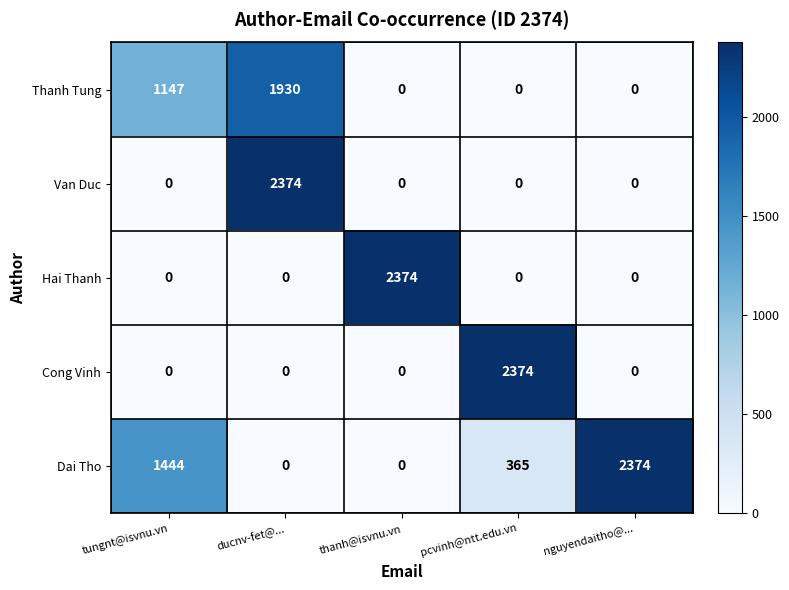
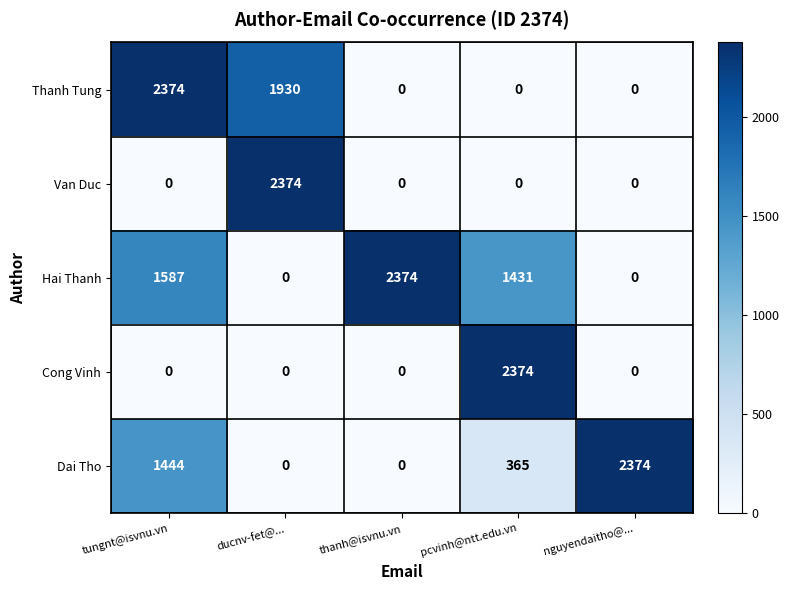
  {
    "Thanh Tung": {
-     "tungnt@isvnu.vn": 1147,
+     "tungnt@isvnu.vn": 2374,
      "ducnv-fet@...": 1930,
      "thanh@isvnu.vn": 0,
      "pcvinh@ntt.edu.vn": 0,
      "nguyendaitho@...": 0
    },
    "Van Duc": {
      "tungnt@isvnu.vn": 0,
      "ducnv-fet@...": 2374,
      "thanh@isvnu.vn": 0,
      "pcvinh@ntt.edu.vn": 0,
      "nguyendaitho@...": 0
    },
    "Hai Thanh": {
-     "tungnt@isvnu.vn": 0,
+     "tungnt@isvnu.vn": 1587,
      "ducnv-fet@...": 0,
      "thanh@isvnu.vn": 2374,
-     "pcvinh@ntt.edu.vn": 0,
+     "pcvinh@ntt.edu.vn": 1431,
      "nguyendaitho@...": 0
    },
    "Cong Vinh": {
      "tungnt@isvnu.vn": 0,
      "ducnv-fet@...": 0,
      "thanh@isvnu.vn": 0,
      "pcvinh@ntt.edu.vn": 2374,
      "nguyendaitho@...": 0
    },
    "Dai Tho": {
      "tungnt@isvnu.vn": 1444,
      "ducnv-fet@...": 0,
      "thanh@isvnu.vn": 0,
      "pcvinh@ntt.edu.vn": 365,
      "nguyendaitho@...": 2374
    }
  }
